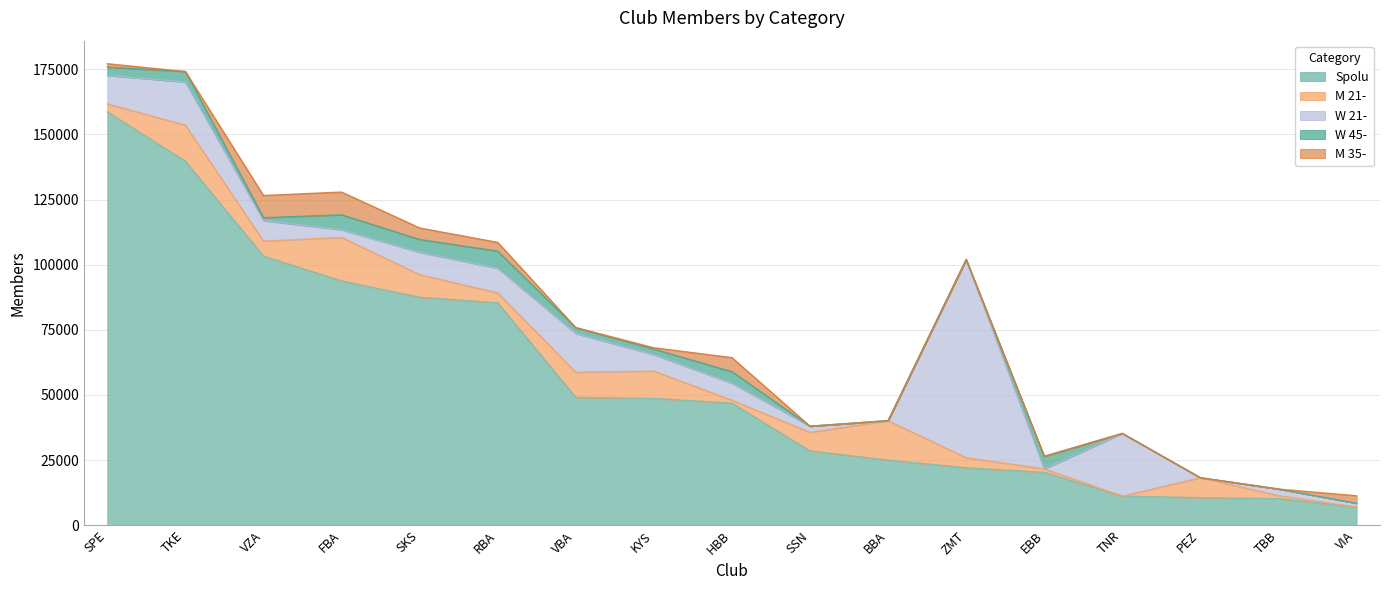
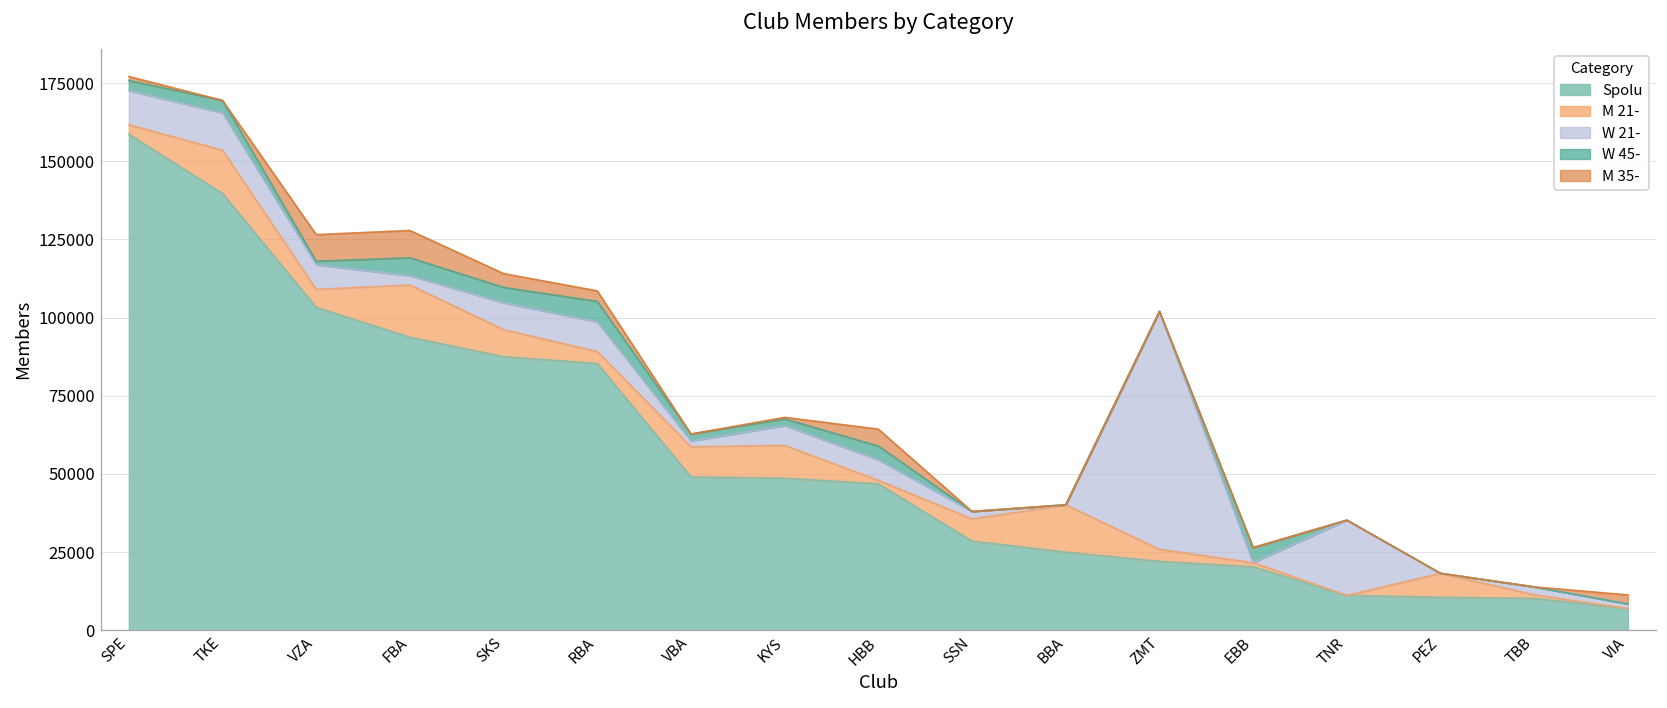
  {
    "W 21-": {
      "SPE": 11000,
-     "TKE": 17000,
+     "TKE": 12000,
      "VZA": 8000,
      "FBA": 3000,
      "SKS": 9000,
      "RBA": 9000,
-     "VBA": 15000,
+     "VBA": 2000,
      "KYS": 6000,
      "HBB": 7000
    }
  }
